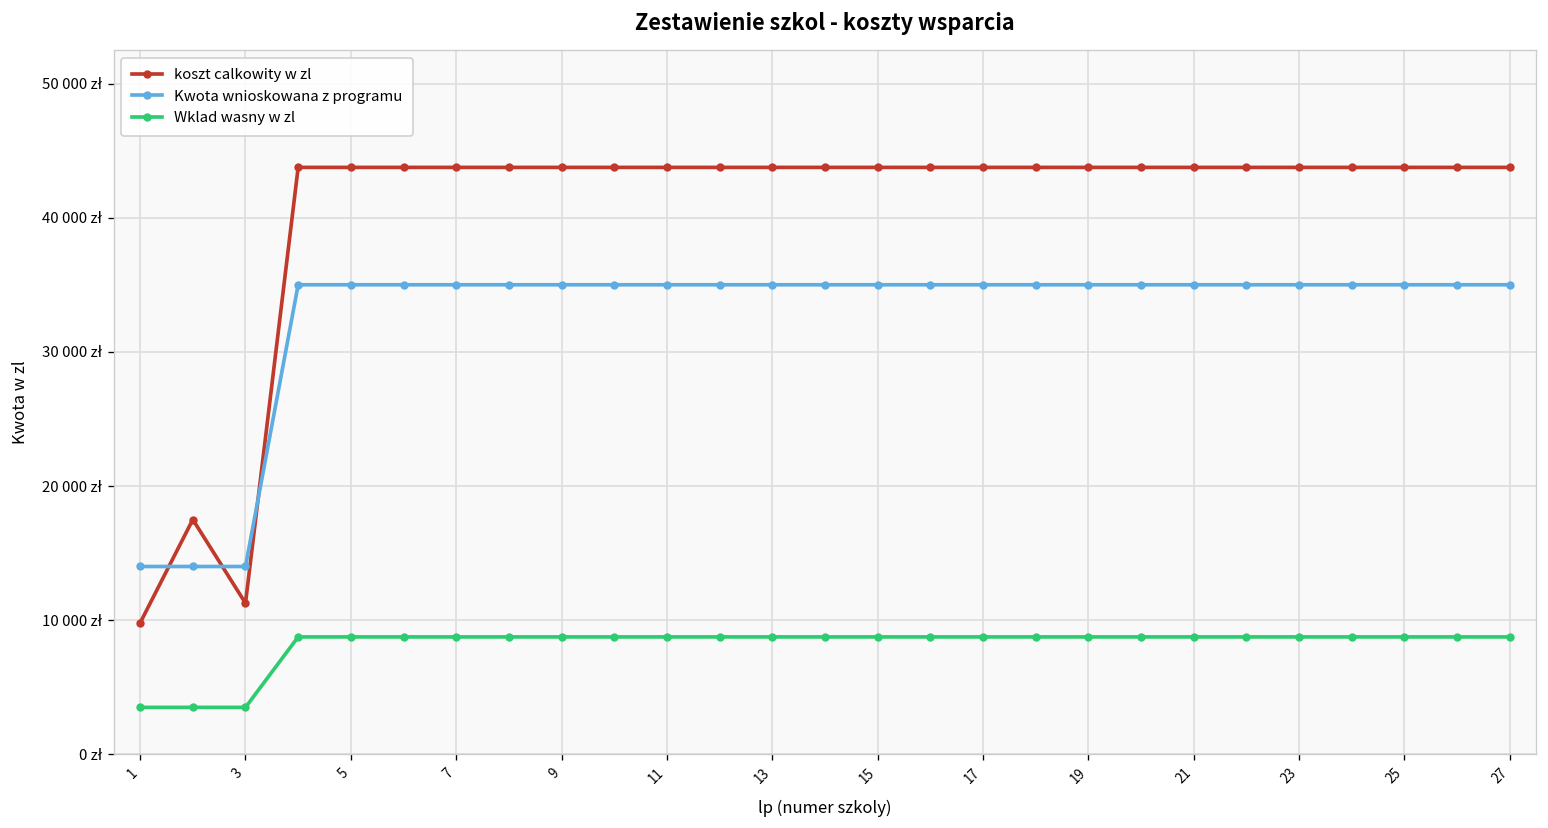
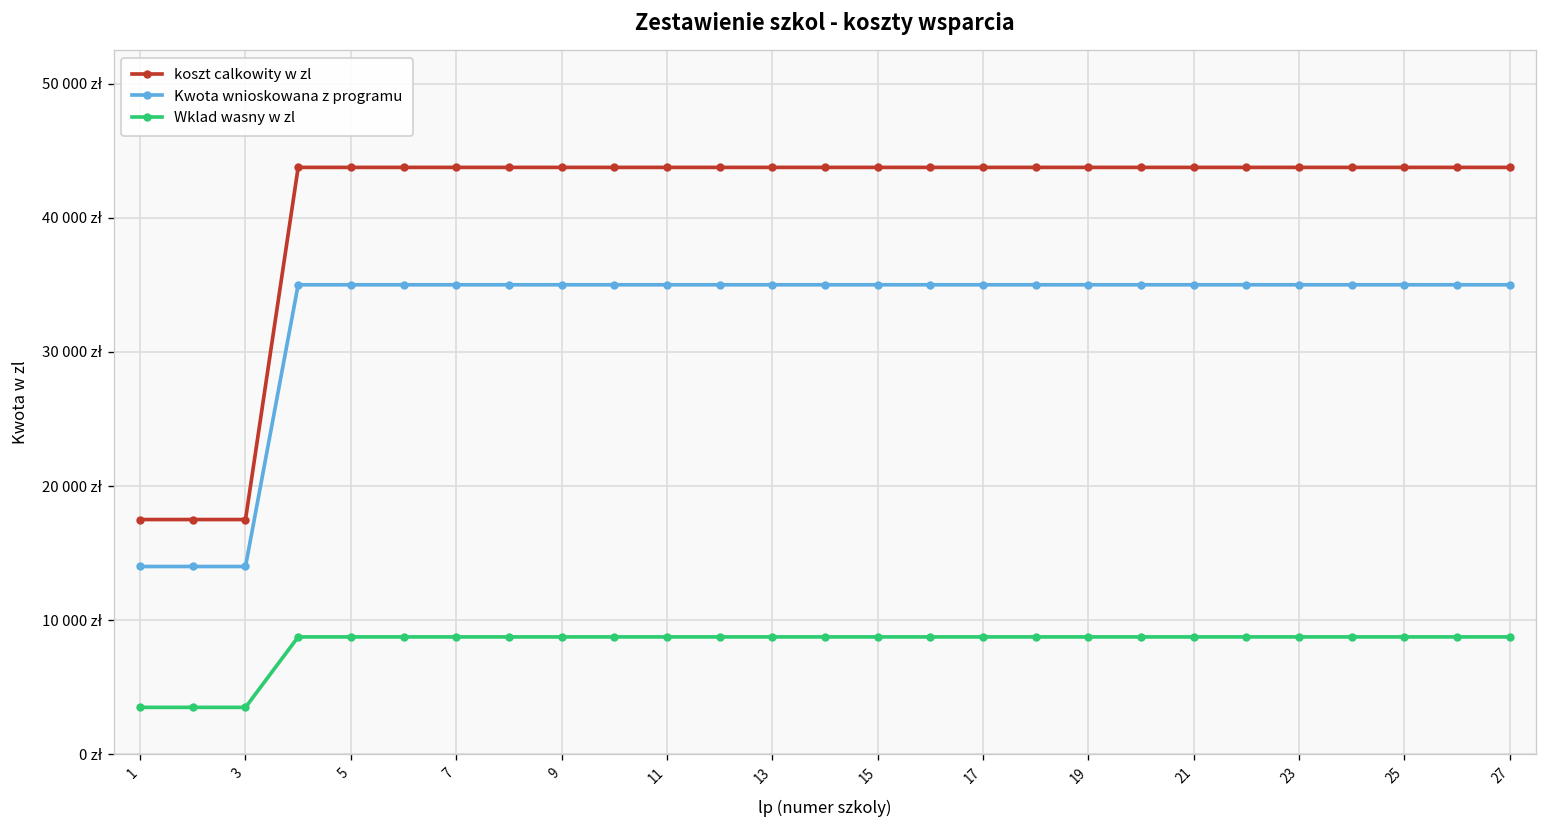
  {
    "koszt calkowity w zl": {
-     "1": "9800 zł",
-     "3": "11300 zł",
+     "1": "17500 zł",
+     "3": "17500 zł",
      "5": "43800 zł",
      "7": "43800 zł",
      "9": "43800 zł",
      "11": "43800 zł",
      "13": "43800 zł",
      "15": "43800 zł",
      "17": "43800 zł",
      "19": "43800 zł",
      "21": "43800 zł",
      "23": "43800 zł",
      "25": "43800 zł",
      "27": "43800 zł"
    },
    "Kwota wnioskowana z programu": {
      "1": "14000 zł",
      "3": "14000 zł",
      "5": "35000 zł",
      "7": "35000 zł",
      "9": "35000 zł",
      "11": "35000 zł",
      "13": "35000 zł",
      "15": "35000 zł",
      "17": "35000 zł",
      "19": "35000 zł",
      "21": "35000 zł",
      "23": "35000 zł",
      "25": "35000 zł",
      "27": "35000 zł"
    },
    "Wklad wasny w zl": {
      "1": "3500 zł",
      "3": "3500 zł",
      "5": "8800 zł",
      "7": "8800 zł",
      "9": "8800 zł",
      "11": "8800 zł",
      "13": "8800 zł",
      "15": "8800 zł",
      "17": "8800 zł",
      "19": "8800 zł",
      "21": "8800 zł",
      "23": "8800 zł",
      "25": "8800 zł",
      "27": "8800 zł"
    }
  }
